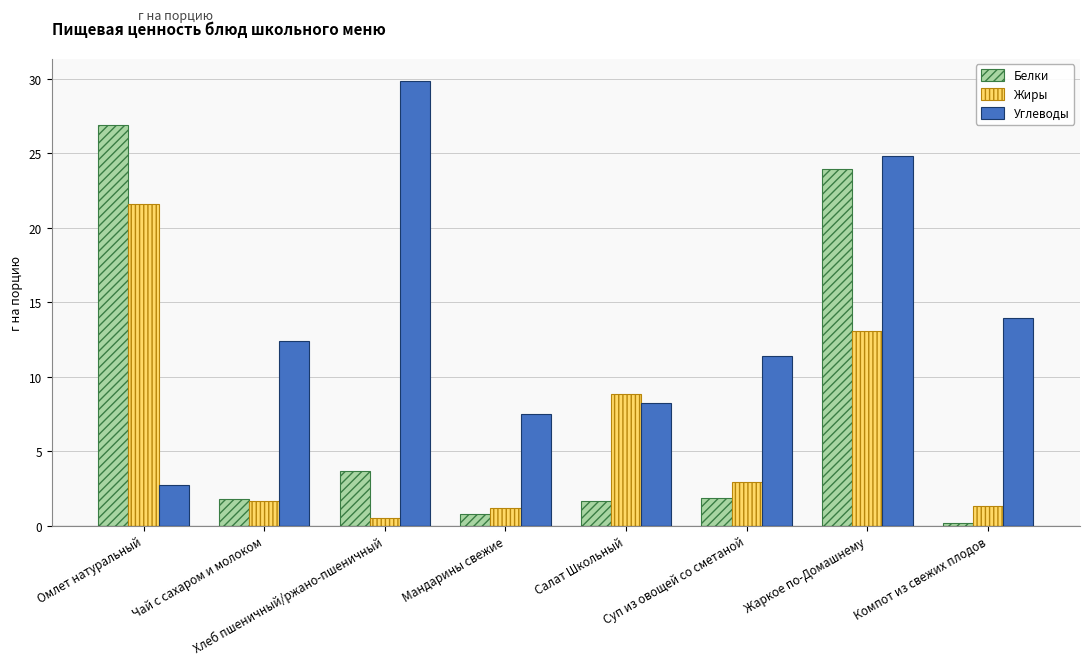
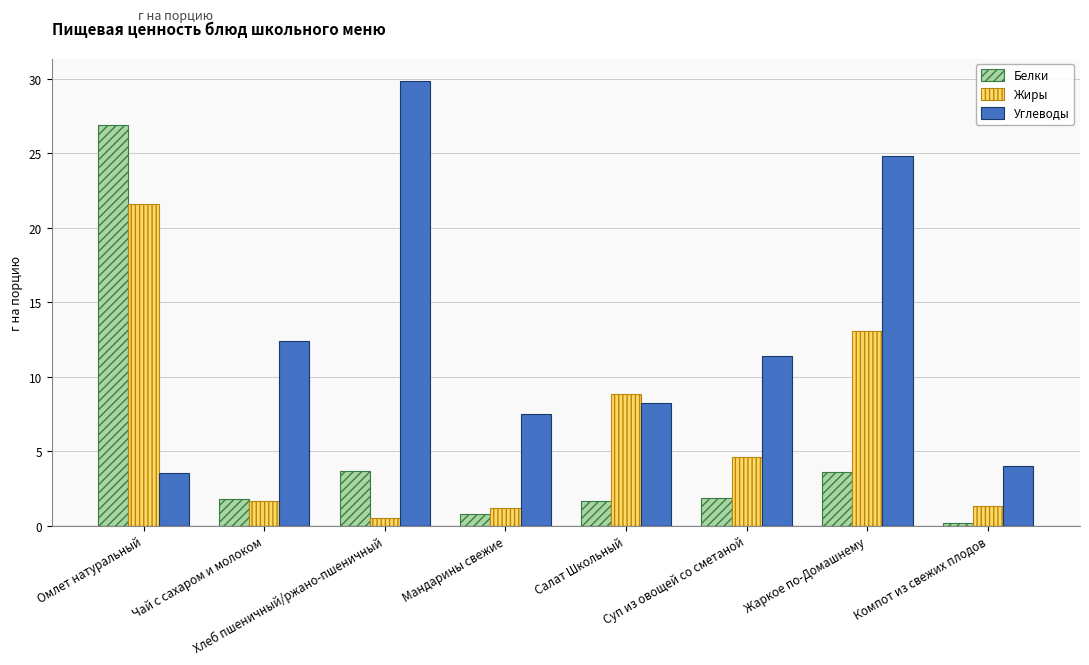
  {
    "Белки": {
      "Омлет натуральный": 26.9,
      "Чай с сахаром и молоком": 1.8,
      "Хлеб пшеничный/ржано-пшеничный": 3.7,
      "Мандарины свежие": 0.8,
      "Салат Школьный": 1.6,
      "Суп из овощей со сметаной": 1.9,
-     "Жаркое по-Домашнему": 23.9
+     "Жаркое по-Домашнему": 3.6
    },
    "Жиры": {
      "Омлет натуральный": 21.6,
      "Чай с сахаром и молоком": 1.7,
      "Хлеб пшеничный/ржано-пшеничный": 0.5,
      "Мандарины свежие": 1.2,
      "Салат Школьный": 8.8,
-     "Суп из овощей со сметаной": 2.9,
+     "Суп из овощей со сметаной": 4.6,
      "Жаркое по-Домашнему": 13.1,
      "Компот из свежих плодов": 1.3
    },
    "Углеводы": {
-     "Омлет натуральный": 2.7,
+     "Омлет натуральный": 3.5,
      "Чай с сахаром и молоком": 12.4,
      "Хлеб пшеничный/ржано-пшеничный": 29.9,
      "Мандарины свежие": 7.5,
      "Салат Школьный": 8.3,
      "Суп из овощей со сметаной": 11.4,
      "Жаркое по-Домашнему": 24.8,
-     "Компот из свежих плодов": 13.9
+     "Компот из свежих плодов": 4.0
    }
  }
